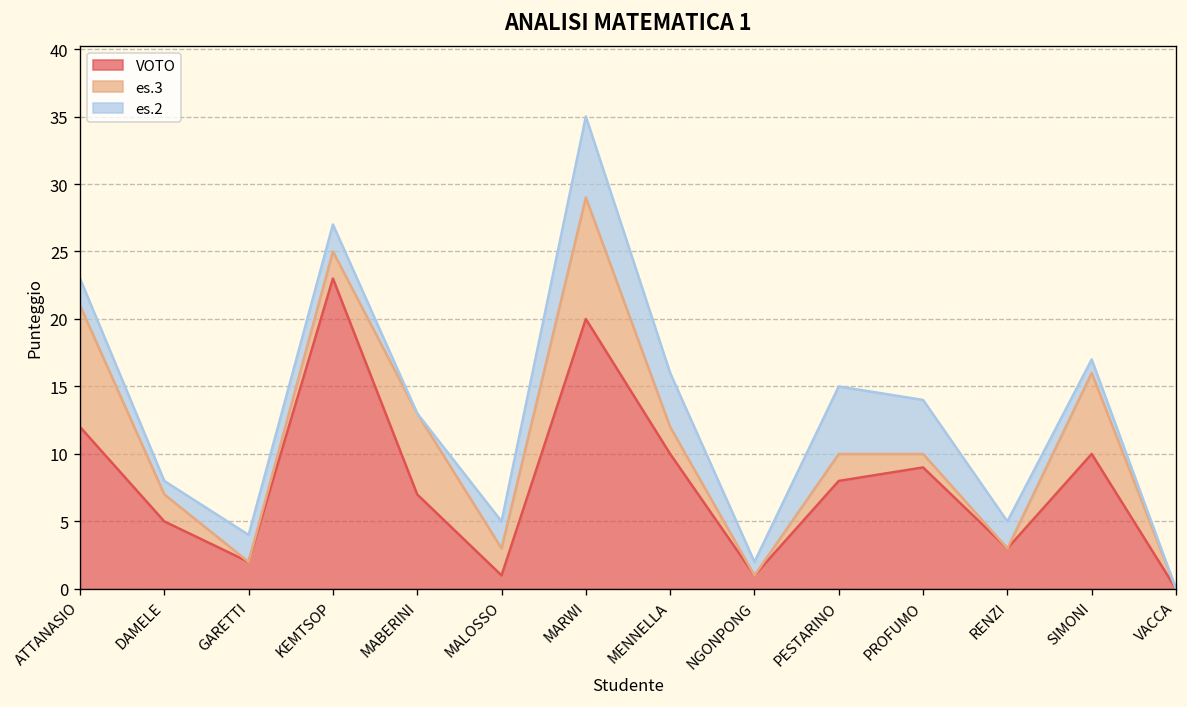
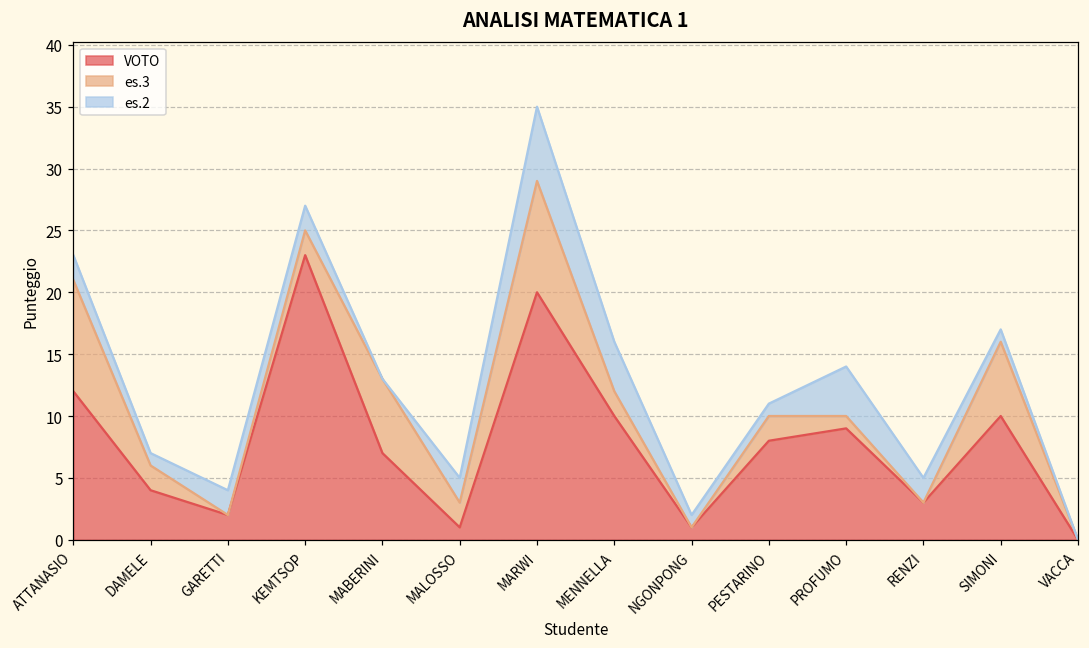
  {
    "VOTO": {
      "ATTANASIO": 12,
-     "DAMELE": 5,
+     "DAMELE": 4,
      "KEMTSOP": 23,
      "MABERINI": 7,
      "MALOSSO": 1,
      "MARWI": 20,
      "MENNELLA": 10,
      "PESTARINO": 8,
      "PROFUMO": 9,
      "SIMONI": 10
    },
    "es.3": {
      "ATTANASIO": 9,
      "DAMELE": 2,
      "KEMTSOP": 2,
      "MALOSSO": 2,
      "MARWI": 9,
      "MENNELLA": 2,
      "PESTARINO": 2,
      "PROFUMO": 1,
      "SIMONI": 6
    },
    "es.2": {
      "ATTANASIO": 2,
      "DAMELE": 1,
      "GARETTI": 2,
      "KEMTSOP": 2,
      "MALOSSO": 2,
      "MARWI": 6,
      "MENNELLA": 4,
      "NGONPONG": 1,
-     "PESTARINO": 5,
+     "PESTARINO": 1,
      "PROFUMO": 4,
      "RENZI": 2,
      "SIMONI": 1
    }
  }
